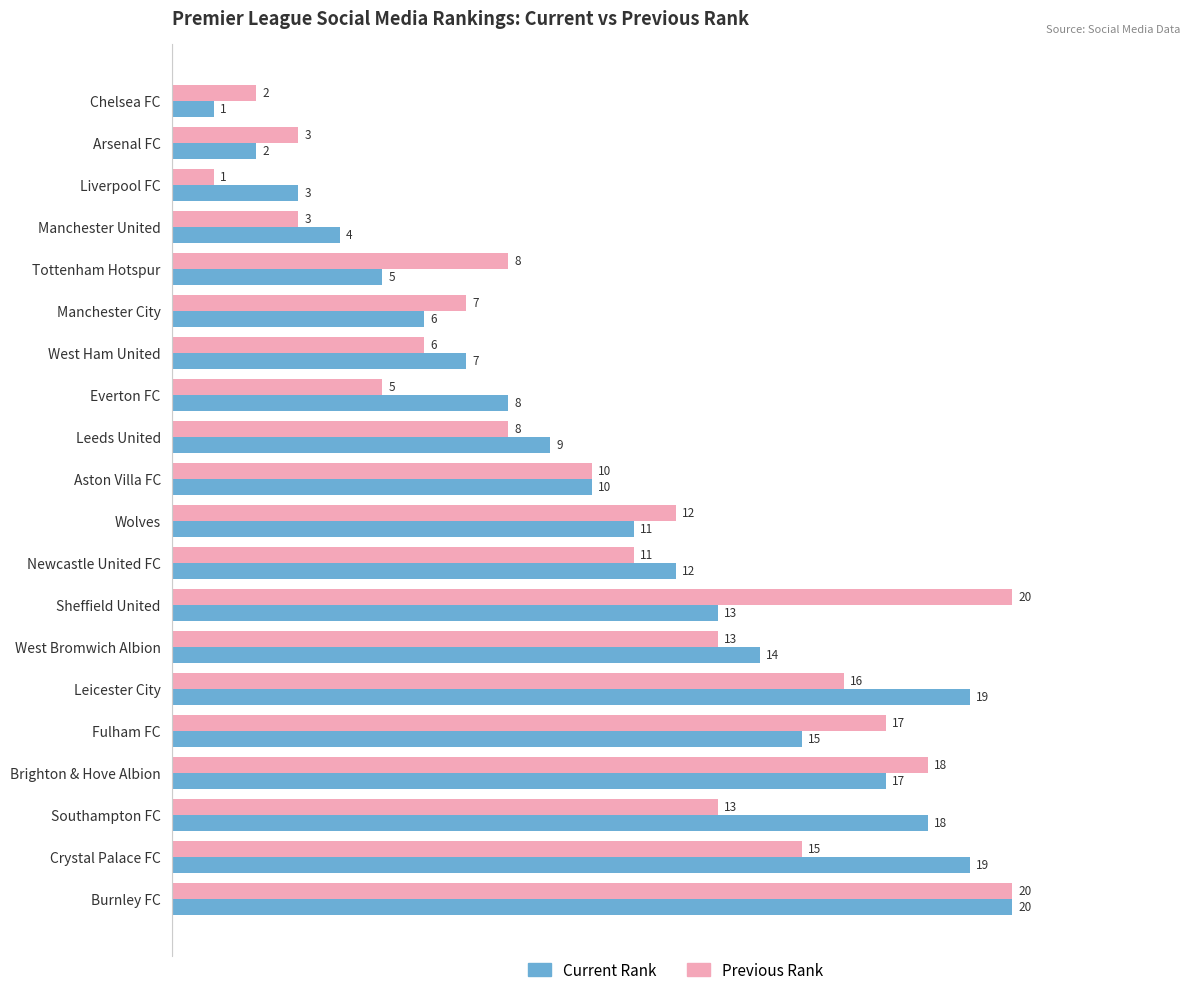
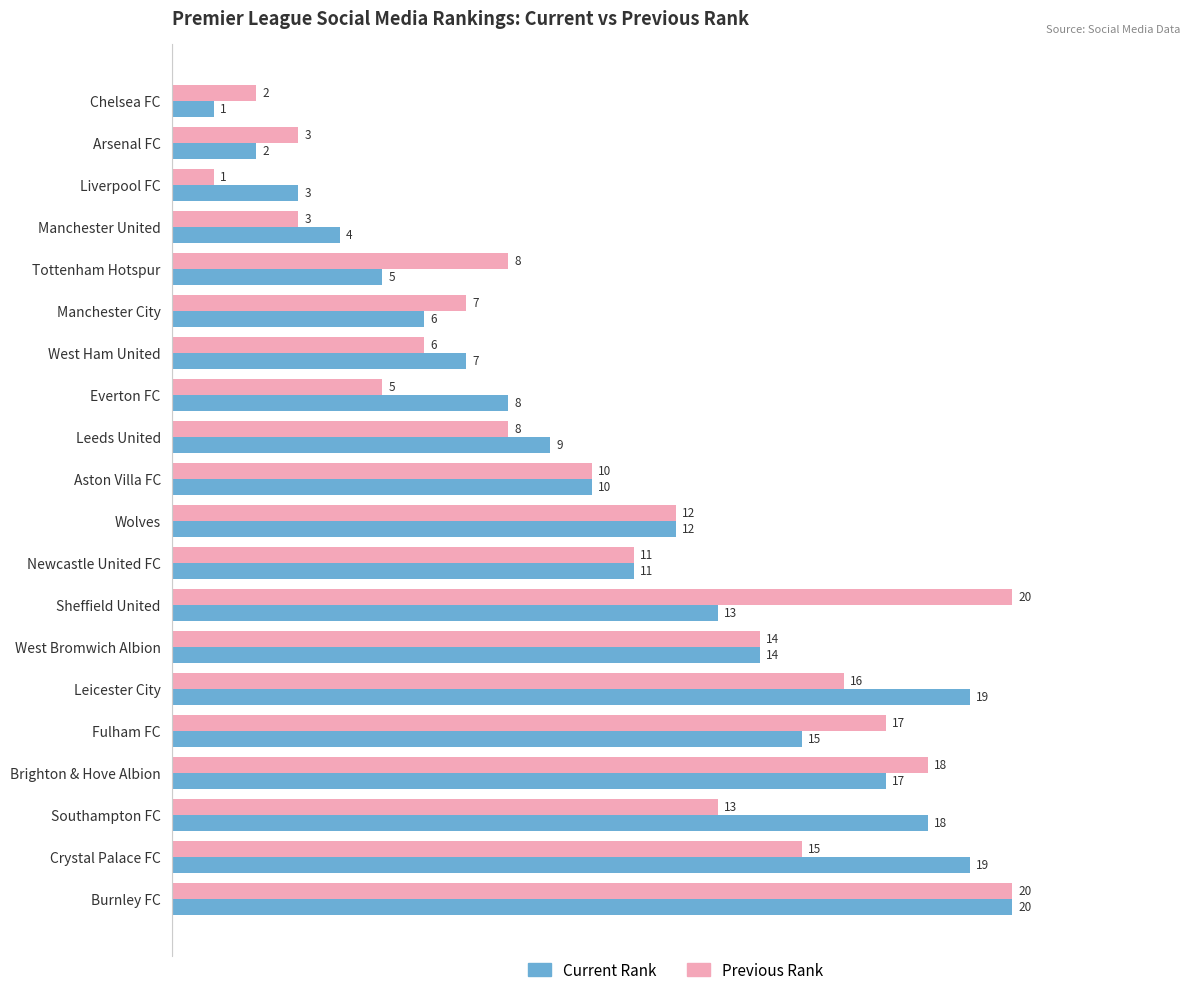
  {
    "Current Rank": {
      "Chelsea FC": 1,
      "Arsenal FC": 2,
      "Liverpool FC": 3,
      "Manchester United": 4,
      "Tottenham Hotspur": 5,
      "Manchester City": 6,
      "West Ham United": 7,
      "Everton FC": 8,
      "Leeds United": 9,
      "Aston Villa FC": 10,
-     "Wolves": 11,
-     "Newcastle United FC": 12,
+     "Wolves": 12,
+     "Newcastle United FC": 11,
      "Sheffield United": 13,
      "West Bromwich Albion": 14,
      "Leicester City": 19,
      "Fulham FC": 15,
      "Brighton & Hove Albion": 17,
      "Southampton FC": 18,
      "Crystal Palace FC": 19,
      "Burnley FC": 20
    },
    "Previous Rank": {
      "Chelsea FC": 2,
      "Arsenal FC": 3,
      "Liverpool FC": 1,
      "Manchester United": 3,
      "Tottenham Hotspur": 8,
      "Manchester City": 7,
      "West Ham United": 6,
      "Everton FC": 5,
      "Leeds United": 8,
      "Aston Villa FC": 10,
      "Wolves": 12,
      "Newcastle United FC": 11,
      "Sheffield United": 20,
-     "West Bromwich Albion": 13,
+     "West Bromwich Albion": 14,
      "Leicester City": 16,
      "Fulham FC": 17,
      "Brighton & Hove Albion": 18,
      "Southampton FC": 13,
      "Crystal Palace FC": 15,
      "Burnley FC": 20
    }
  }
